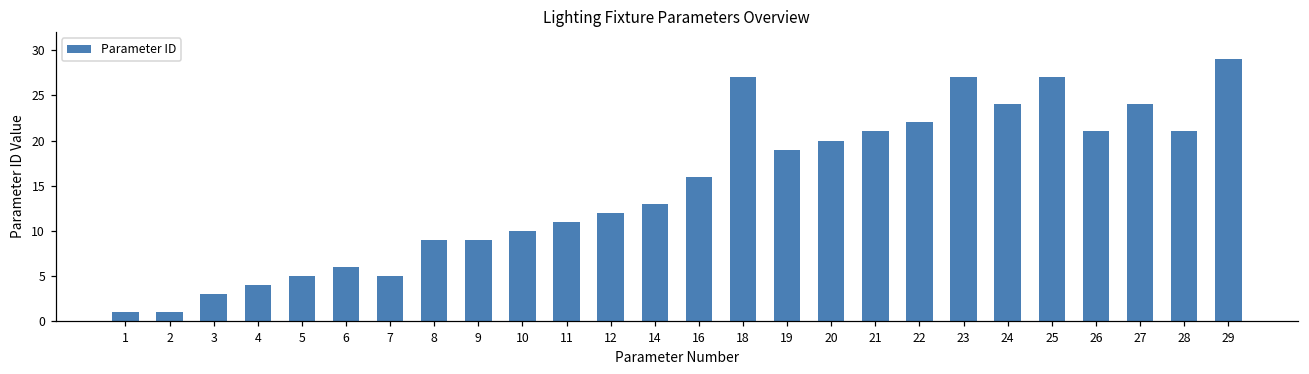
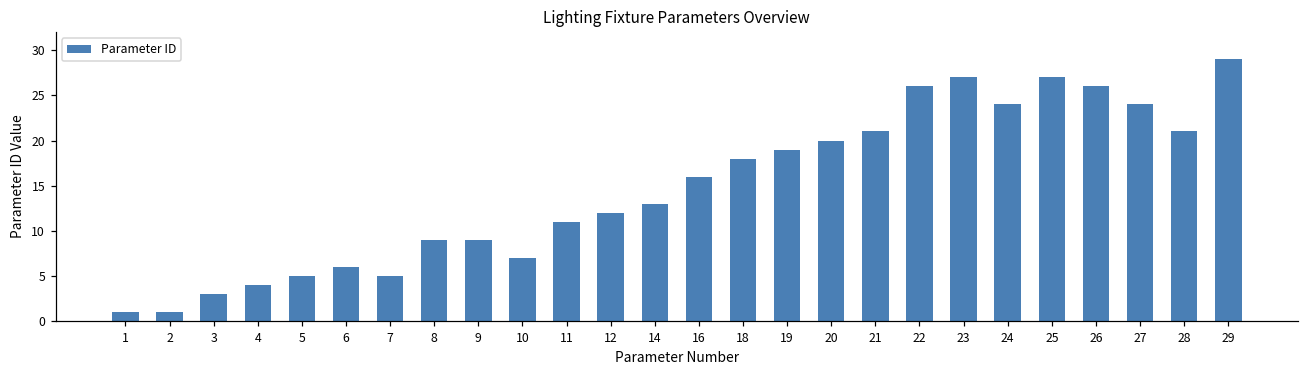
  {
    "1": 1,
    "2": 1,
    "3": 3,
    "4": 4,
    "5": 5,
    "6": 6,
    "7": 5,
    "8": 9,
    "9": 9,
-   "10": 10,
+   "10": 7,
    "11": 11,
    "12": 12,
    "14": 13,
    "16": 16,
-   "18": 27,
+   "18": 18,
    "19": 19,
    "20": 20,
    "21": 21,
-   "22": 22,
+   "22": 26,
    "23": 27,
    "24": 24,
    "25": 27,
-   "26": 21,
+   "26": 26,
    "27": 24,
    "28": 21,
    "29": 29
  }
